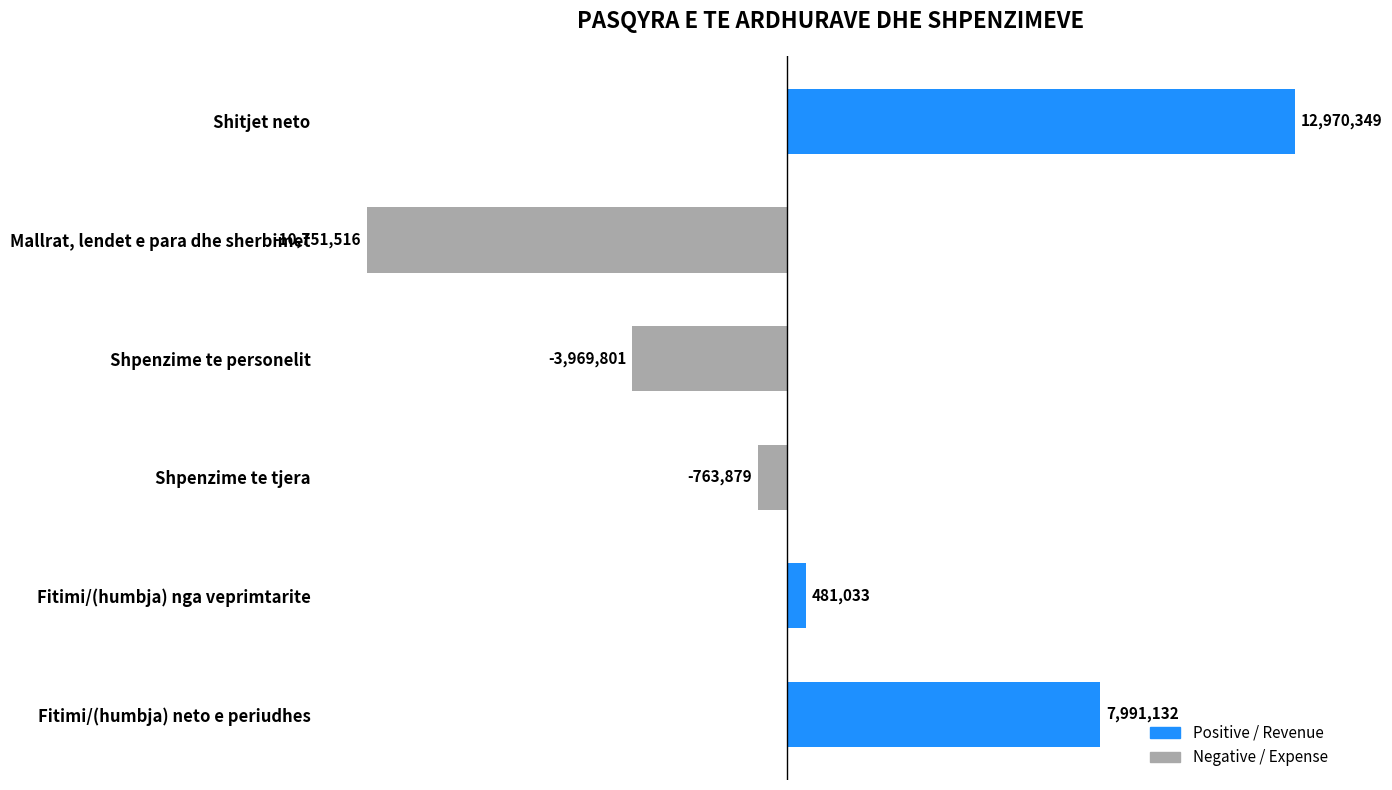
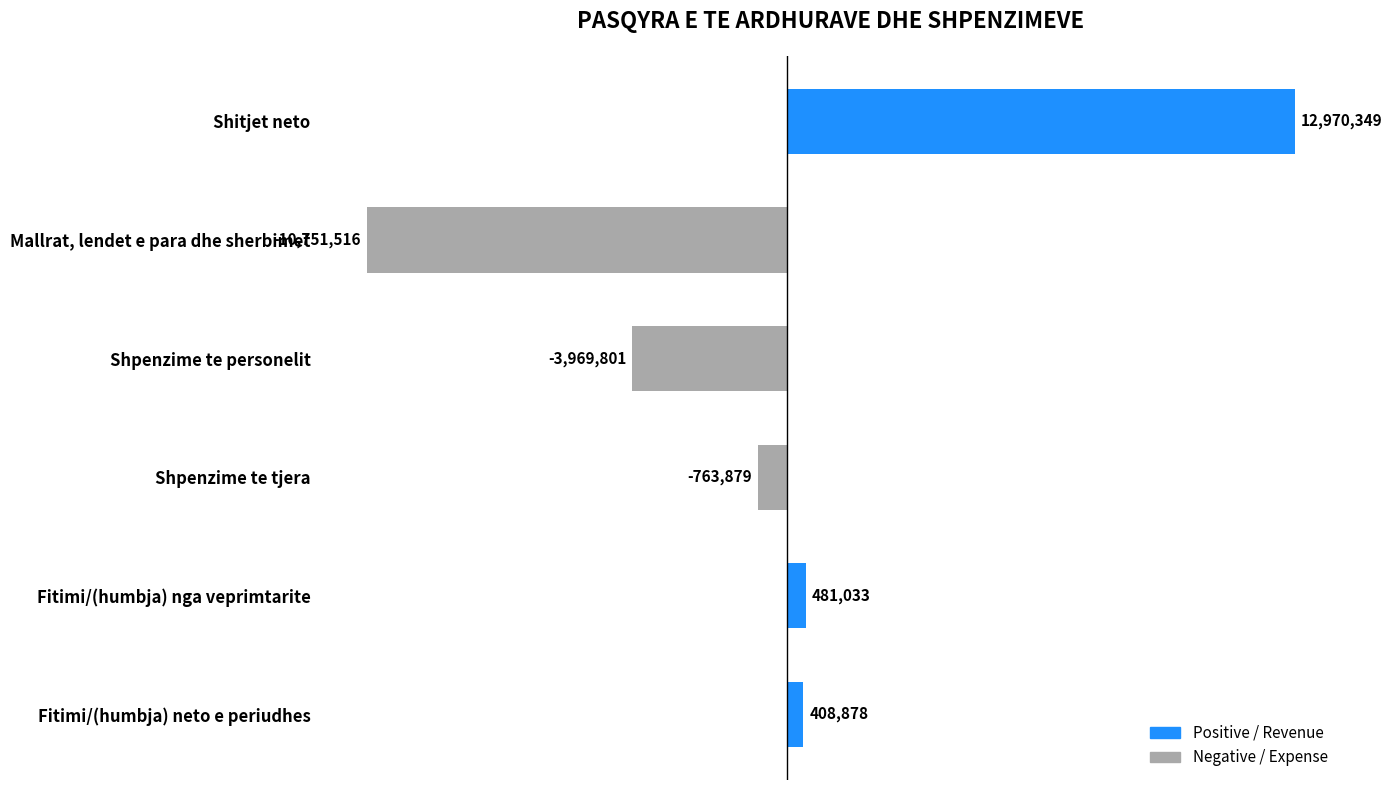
  {
    "Shitjet neto": "12,970,349",
    "Mallrat, lendet e para dhe sherbimet": "-10,751,516",
    "Shpenzime te personelit": "-3,969,801",
    "Shpenzime te tjera": "-763,879",
    "Fitimi/(humbja) nga veprimtarite": "481,033",
-   "Fitimi/(humbja) neto e periudhes": "7,991,132"
+   "Fitimi/(humbja) neto e periudhes": "408,878"
  }
